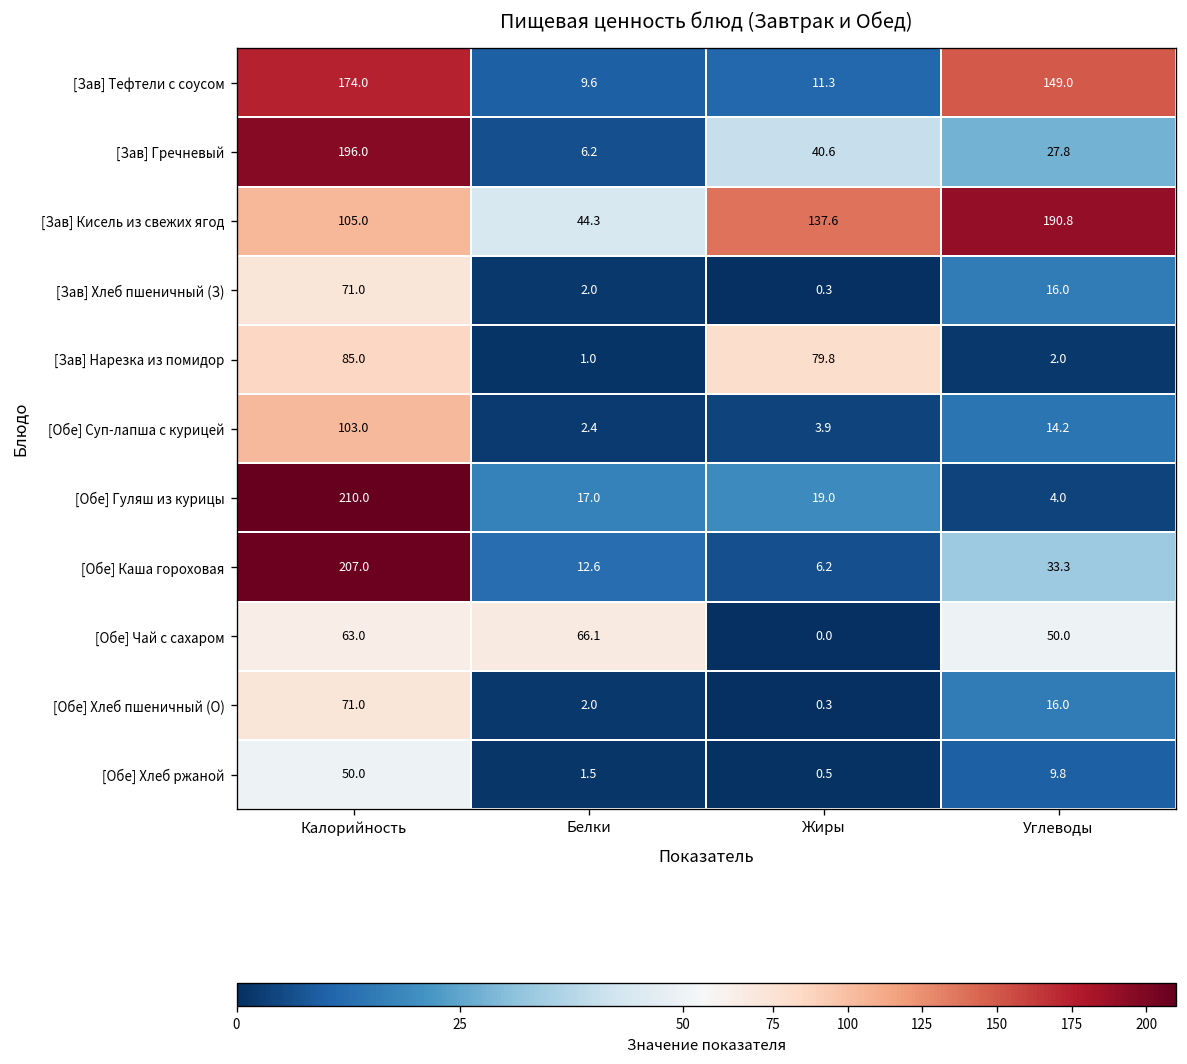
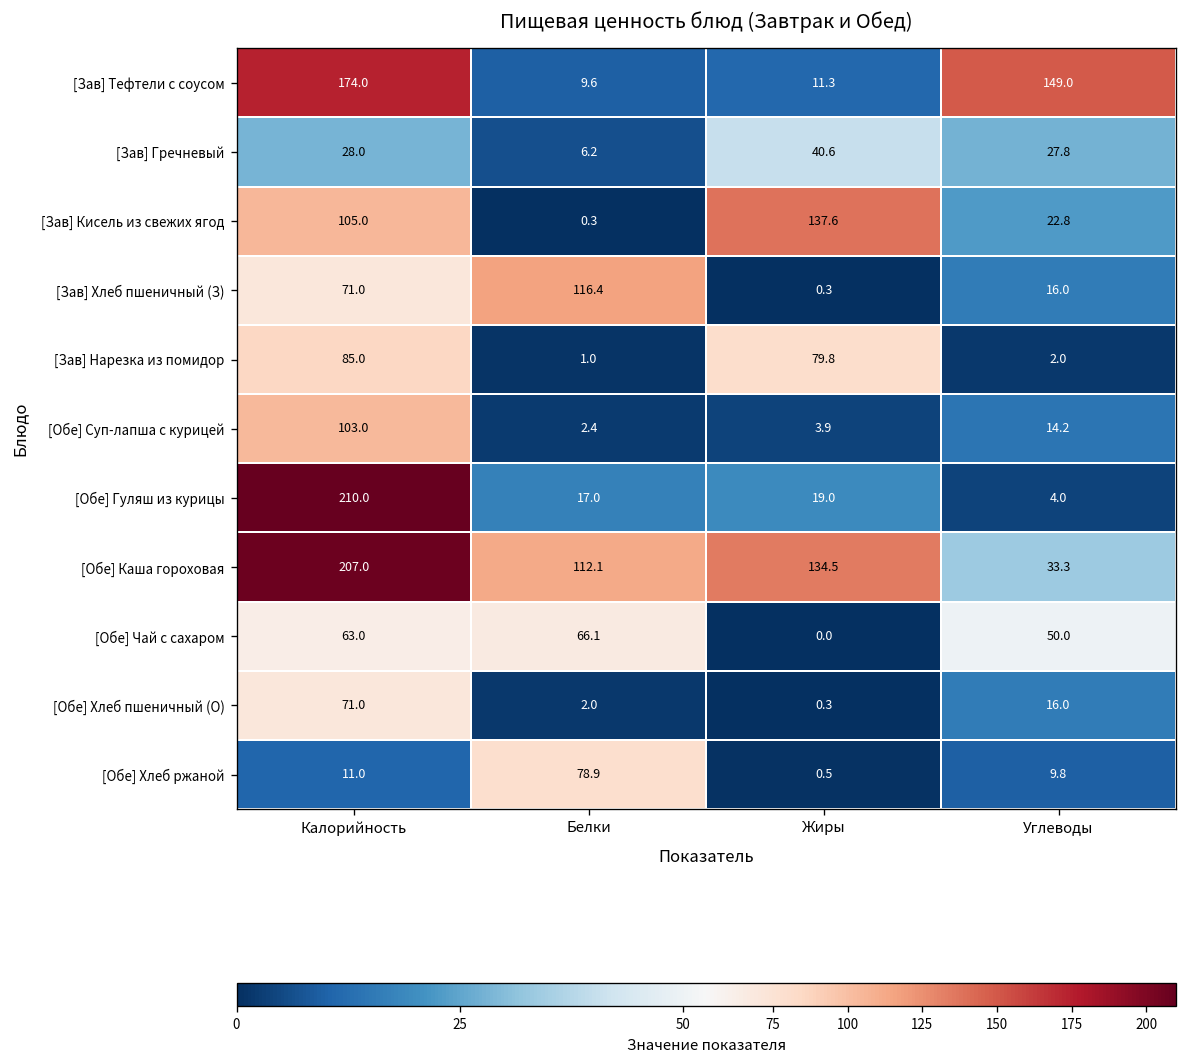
  {
    "[Зав] Тефтели с соусом": {
      "Калорийность": 174.0,
      "Белки": 9.6,
      "Жиры": 11.3,
      "Углеводы": 149.0
    },
    "[Зав] Гречневый": {
-     "Калорийность": 196.0,
+     "Калорийность": 28.0,
      "Белки": 6.2,
      "Жиры": 40.6,
      "Углеводы": 27.8
    },
    "[Зав] Кисель из свежих ягод": {
      "Калорийность": 105.0,
-     "Белки": 44.3,
+     "Белки": 0.3,
      "Жиры": 137.6,
-     "Углеводы": 190.8
+     "Углеводы": 22.8
    },
    "[Зав] Хлеб пшеничный (З)": {
      "Калорийность": 71.0,
-     "Белки": 2.0,
+     "Белки": 116.4,
      "Жиры": 0.3,
      "Углеводы": 16.0
    },
    "[Зав] Нарезка из помидор": {
      "Калорийность": 85.0,
      "Белки": 1.0,
      "Жиры": 79.8,
      "Углеводы": 2.0
    },
    "[Обе] Суп-лапша с курицей": {
      "Калорийность": 103.0,
      "Белки": 2.4,
      "Жиры": 3.9,
      "Углеводы": 14.2
    },
    "[Обе] Гуляш из курицы": {
      "Калорийность": 210.0,
      "Белки": 17.0,
      "Жиры": 19.0,
      "Углеводы": 4.0
    },
    "[Обе] Каша гороховая": {
      "Калорийность": 207.0,
-     "Белки": 12.6,
-     "Жиры": 6.2,
+     "Белки": 112.1,
+     "Жиры": 134.5,
      "Углеводы": 33.3
    },
    "[Обе] Чай с сахаром": {
      "Калорийность": 63.0,
      "Белки": 66.1,
      "Жиры": 0.0,
      "Углеводы": 50.0
    },
    "[Обе] Хлеб пшеничный (О)": {
      "Калорийность": 71.0,
      "Белки": 2.0,
      "Жиры": 0.3,
      "Углеводы": 16.0
    },
    "[Обе] Хлеб ржаной": {
-     "Калорийность": 50.0,
-     "Белки": 1.5,
+     "Калорийность": 11.0,
+     "Белки": 78.9,
      "Жиры": 0.5,
      "Углеводы": 9.8
    }
  }
